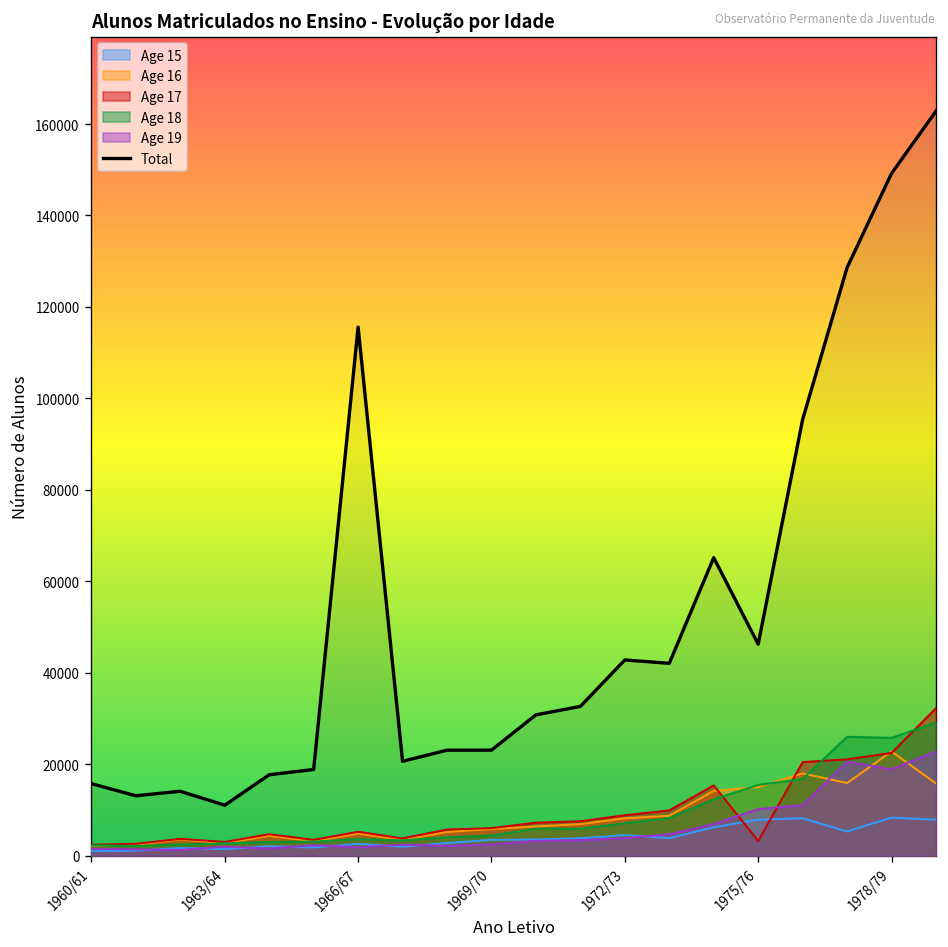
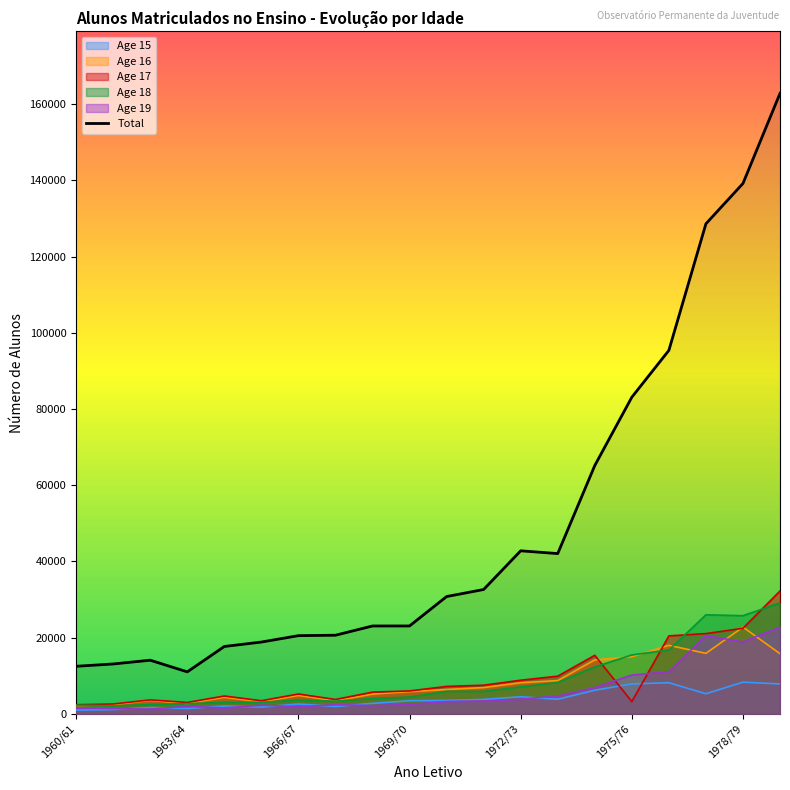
  {
    "Age 15": {
      "1966/67": 3000,
      "1969/70": 3000,
      "1975/76": 8000,
      "1978/79": 8000
    },
    "Age 17": {
      "1975/76": 3000
    },
    "Age 18": {
      "1966/67": 4000,
      "1969/70": 4000,
      "1972/73": 7000,
      "1978/79": 26000
    },
    "Age 19": {
      "1966/67": 2000,
      "1969/70": 2000,
      "1975/76": 10000,
      "1978/79": 19000
    },
    "Total": {
-     "1960/61": 16000,
+     "1960/61": 12000,
      "1963/64": 11000,
-     "1966/67": 116000,
+     "1966/67": 21000,
      "1969/70": 23000,
      "1972/73": 43000,
-     "1975/76": 46000,
-     "1978/79": 149000
+     "1975/76": 83000,
+     "1978/79": 139000
    }
  }
